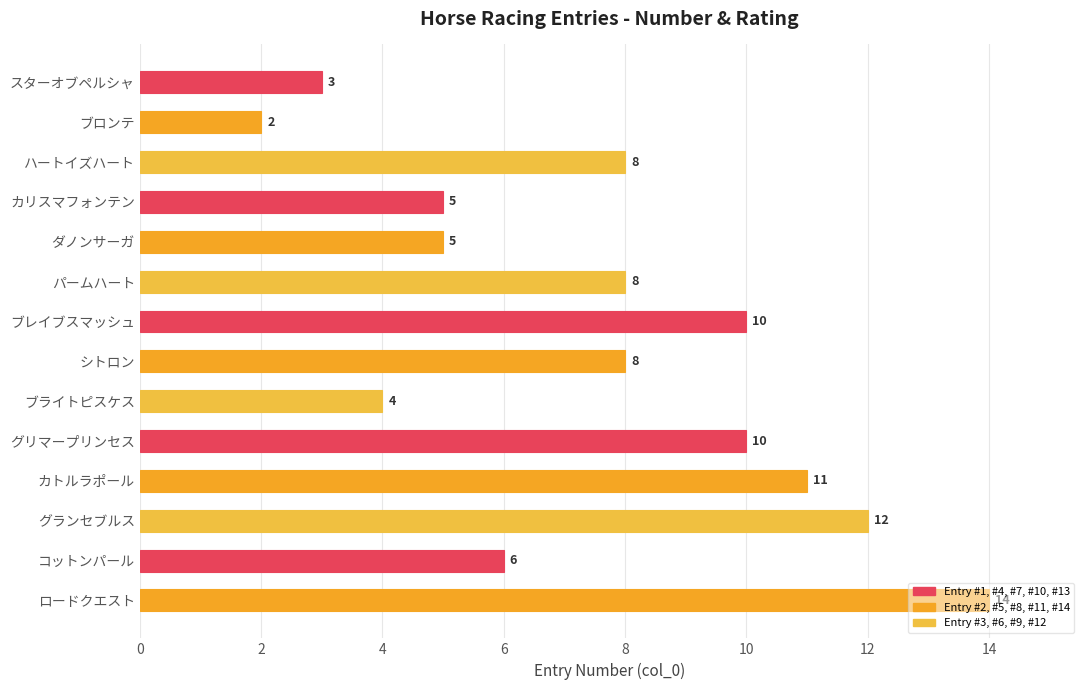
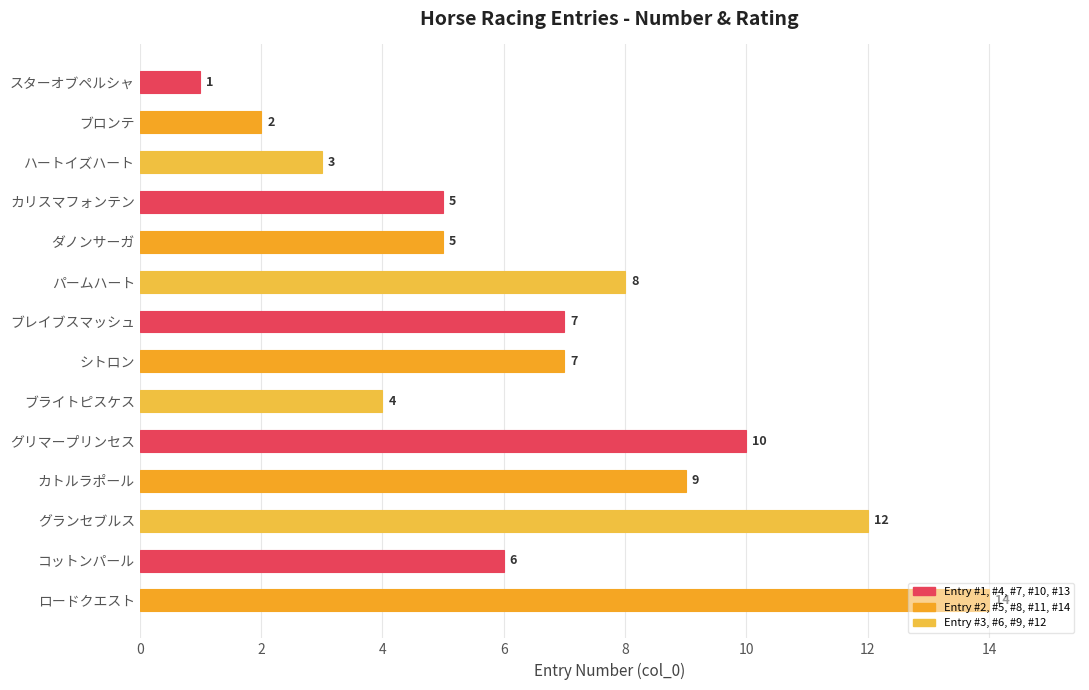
  {
-   "スターオブペルシャ": 3,
+   "スターオブペルシャ": 1,
    "ブロンテ": 2,
-   "ハートイズハート": 8,
+   "ハートイズハート": 3,
    "カリスマフォンテン": 5,
    "ダノンサーガ": 5,
    "パームハート": 8,
-   "ブレイブスマッシュ": 10,
-   "シトロン": 8,
+   "ブレイブスマッシュ": 7,
+   "シトロン": 7,
    "ブライトピスケス": 4,
    "グリマープリンセス": 10,
-   "カトルラポール": 11,
+   "カトルラポール": 9,
    "グランセブルス": 12,
    "コットンパール": 6
  }
